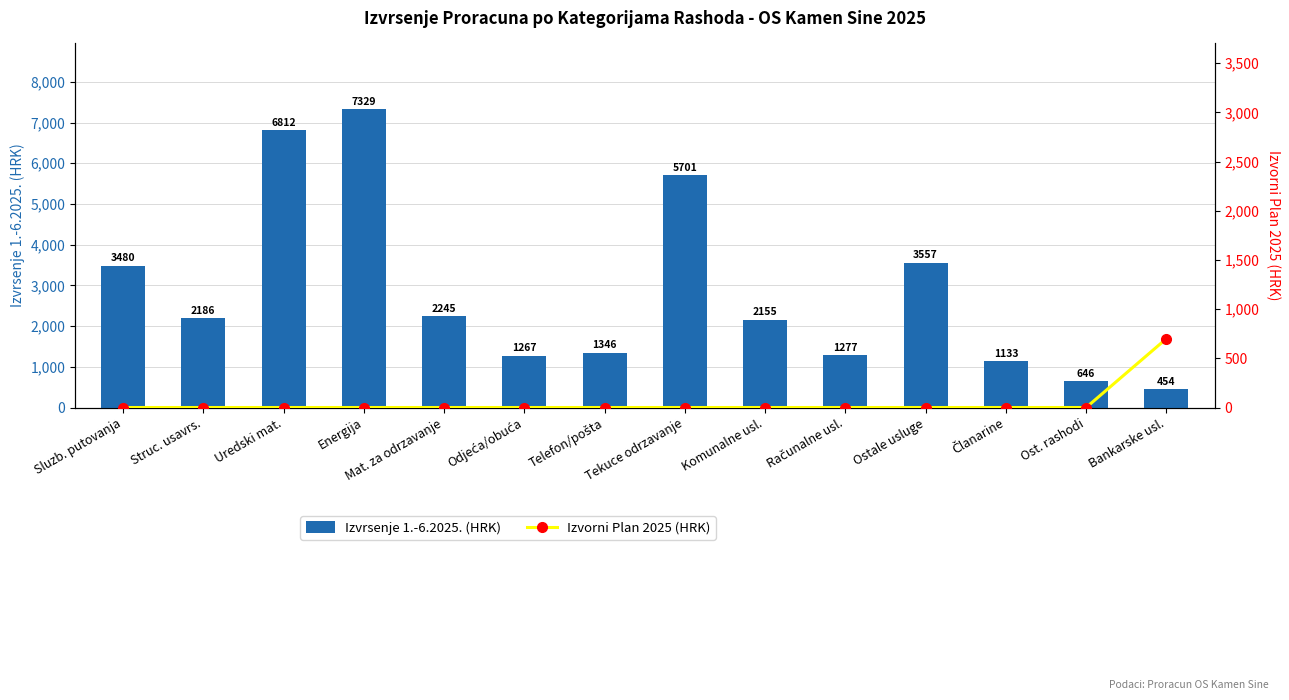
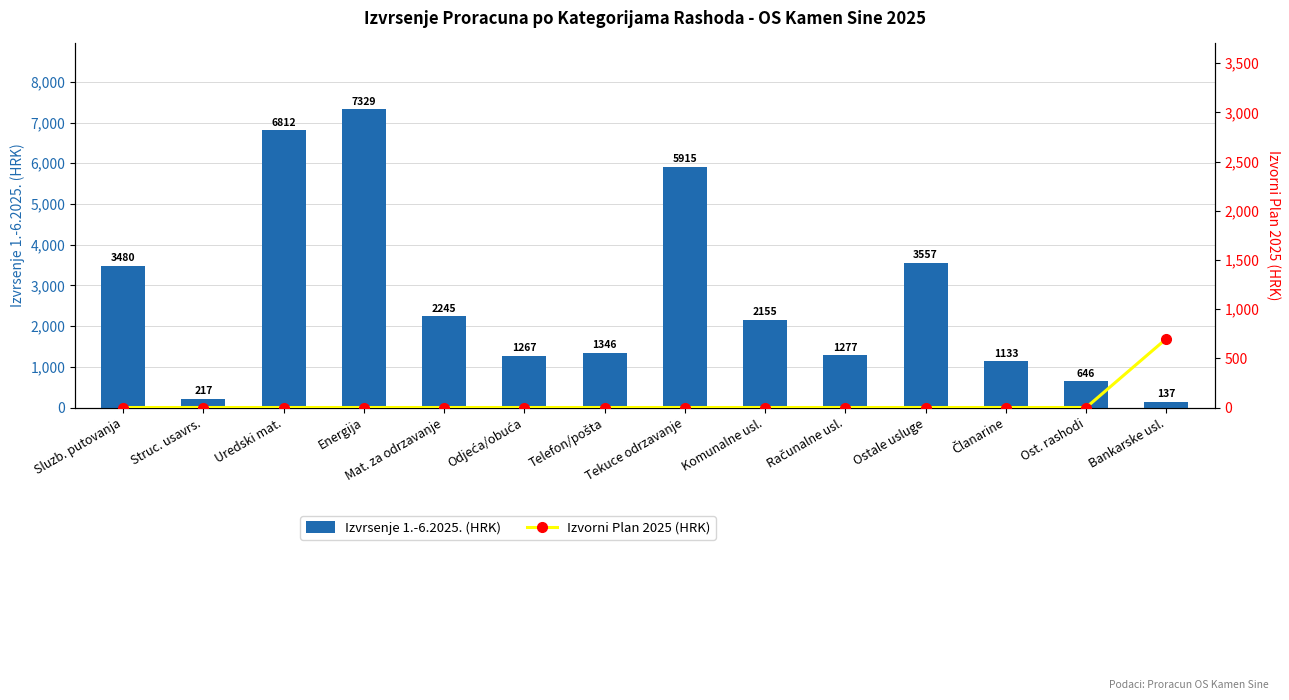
  {
    "Izvrsenje 1.-6.2025. (HRK)": {
-     "Struc. usavrs.": 2186,
+     "Struc. usavrs.": 217,
      "Energija": 7329,
      "Odjeća/obuća": 1267,
-     "Tekuce odrzavanje": 5701,
+     "Tekuce odrzavanje": 5915,
      "Računalne usl.": 1277,
      "Ostale usluge": 3557,
-     "Bankarske usl.": 454
+     "Bankarske usl.": 137
    }
  }
